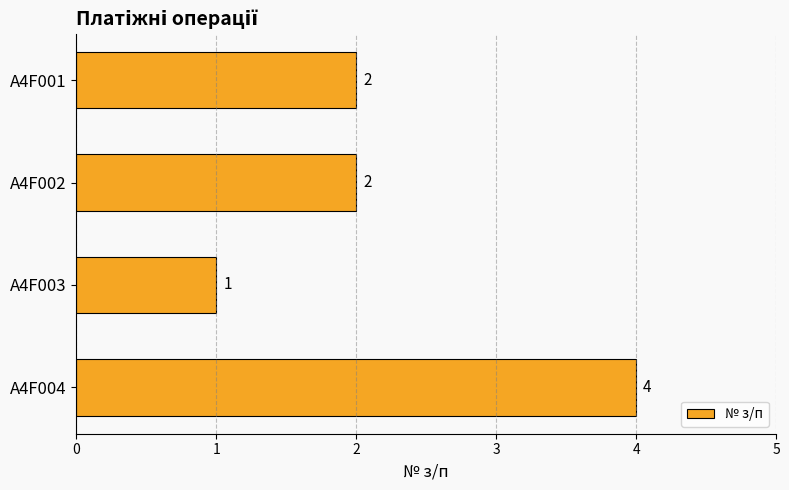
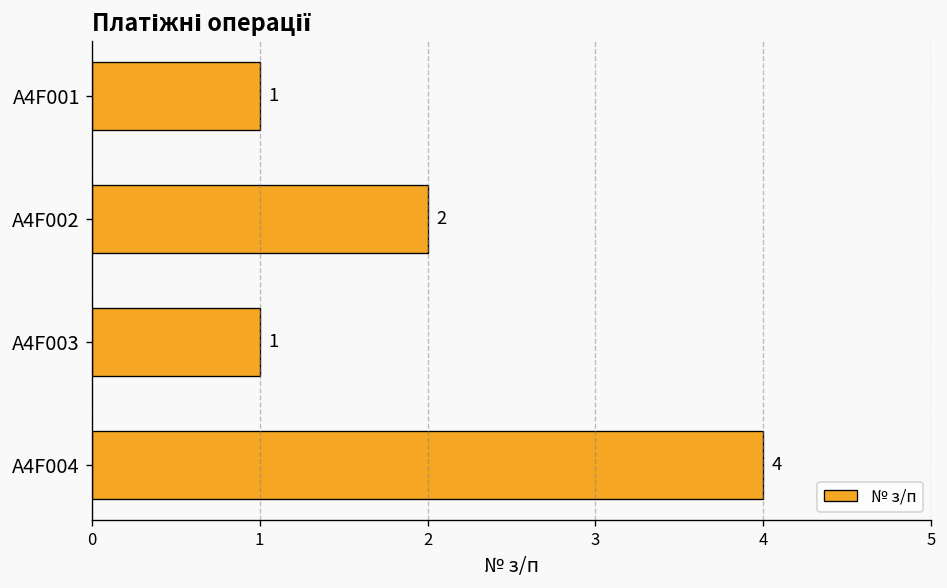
  {
-   "A4F001": 2,
+   "A4F001": 1,
    "A4F002": 2,
    "A4F003": 1,
    "A4F004": 4
  }
